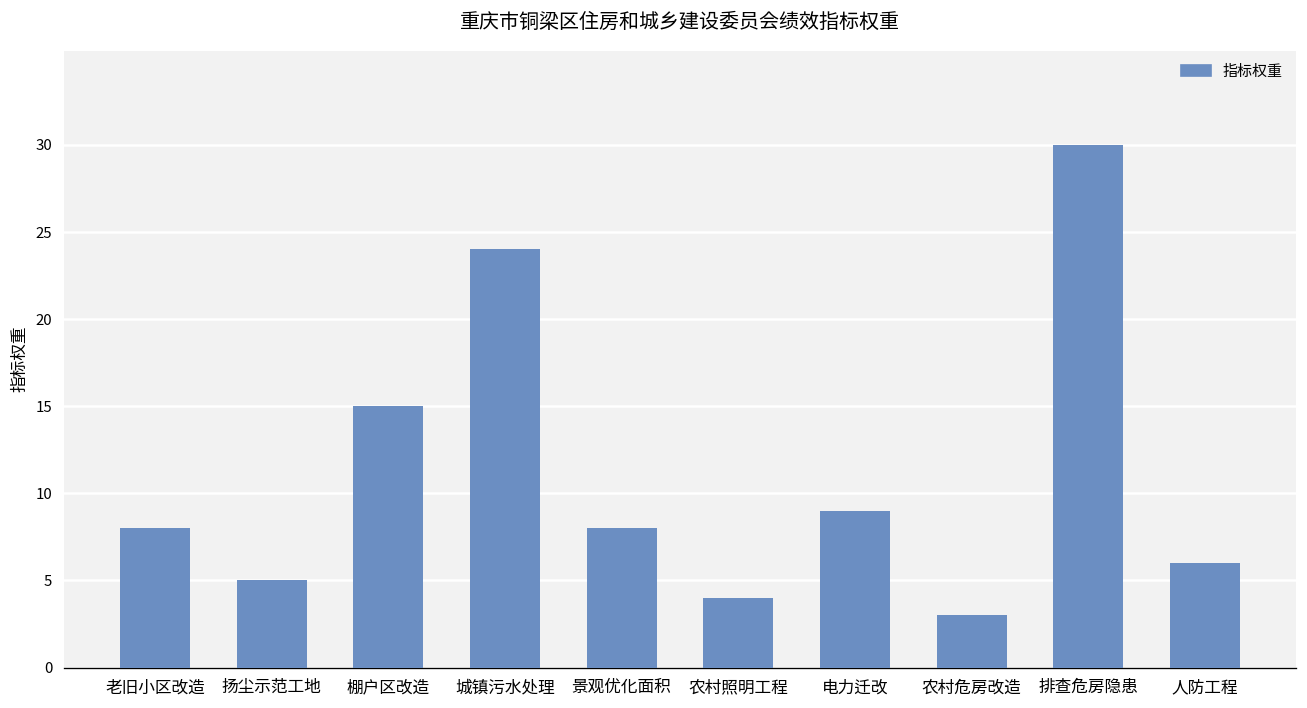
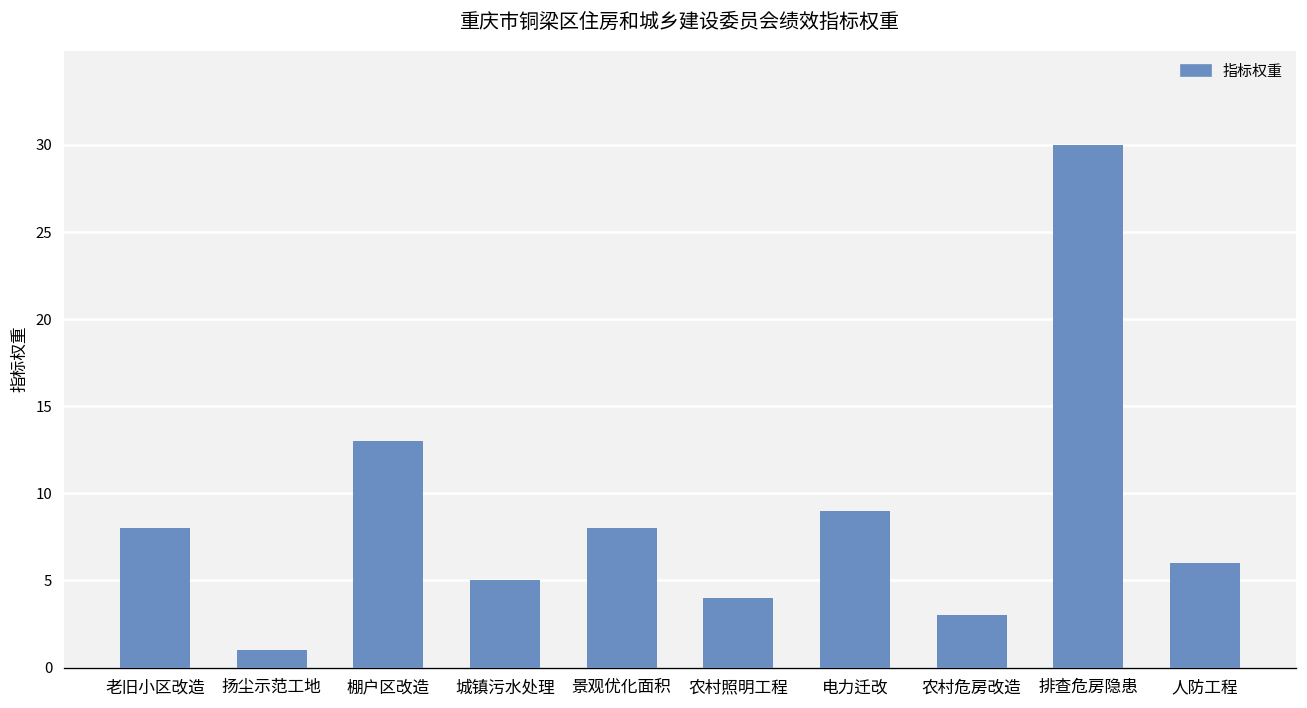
  {
    "老旧小区改造": 8,
-   "扬尘示范工地": 5,
-   "棚户区改造": 15,
-   "城镇污水处理": 24,
+   "扬尘示范工地": 1,
+   "棚户区改造": 13,
+   "城镇污水处理": 5,
    "景观优化面积": 8,
    "农村照明工程": 4,
    "电力迁改": 9,
    "农村危房改造": 3,
    "排查危房隐患": 30,
    "人防工程": 6
  }
